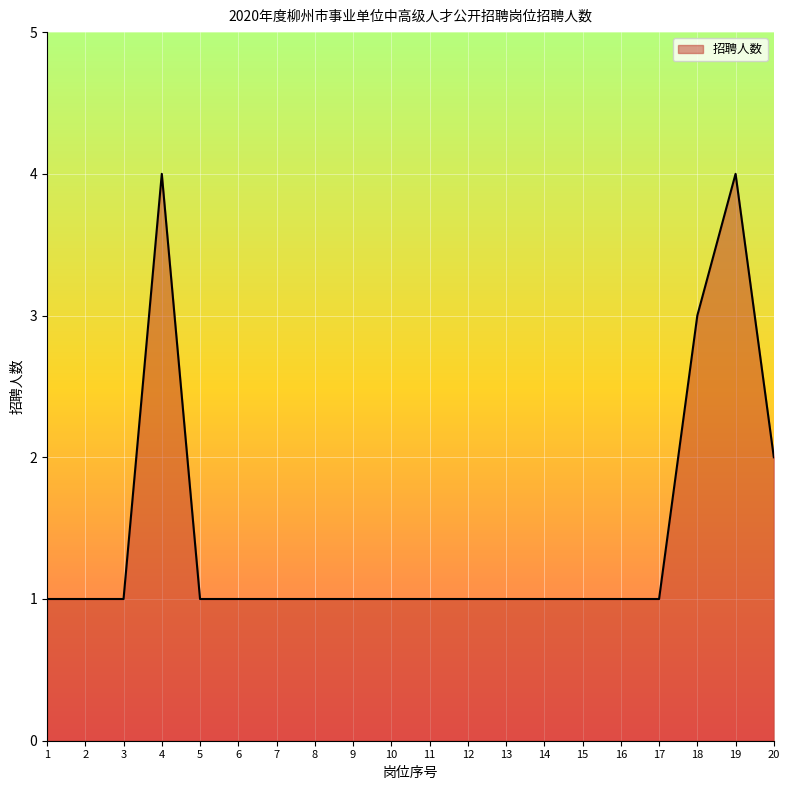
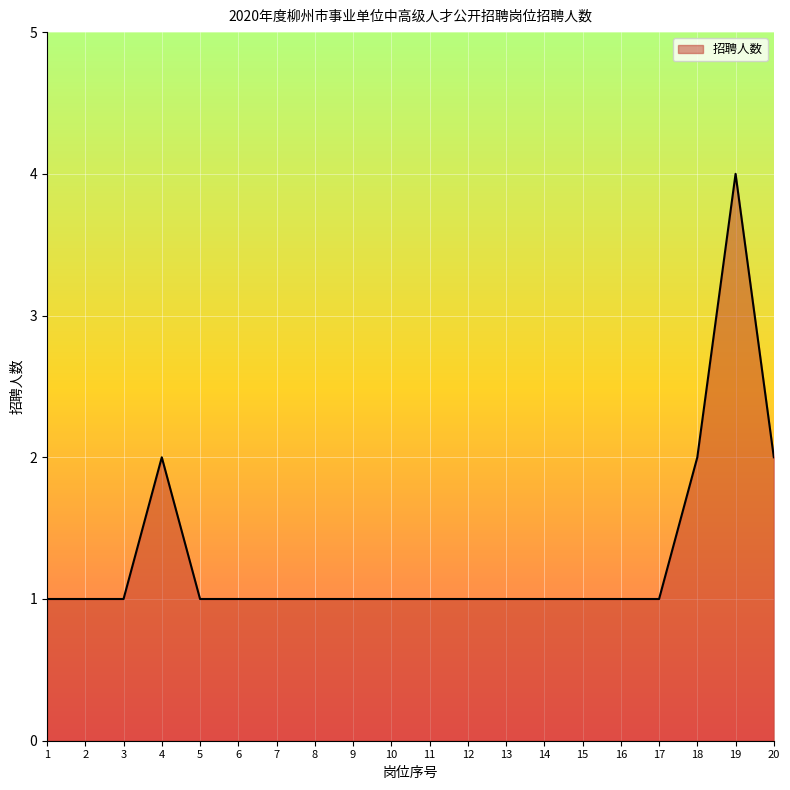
  {
    "1": 1,
    "2": 1,
    "3": 1,
-   "4": 4,
+   "4": 2,
    "5": 1,
    "6": 1,
    "7": 1,
    "8": 1,
    "9": 1,
    "10": 1,
    "11": 1,
    "12": 1,
    "13": 1,
    "14": 1,
    "15": 1,
    "16": 1,
    "17": 1,
-   "18": 3,
+   "18": 2,
    "19": 4,
    "20": 2
  }
